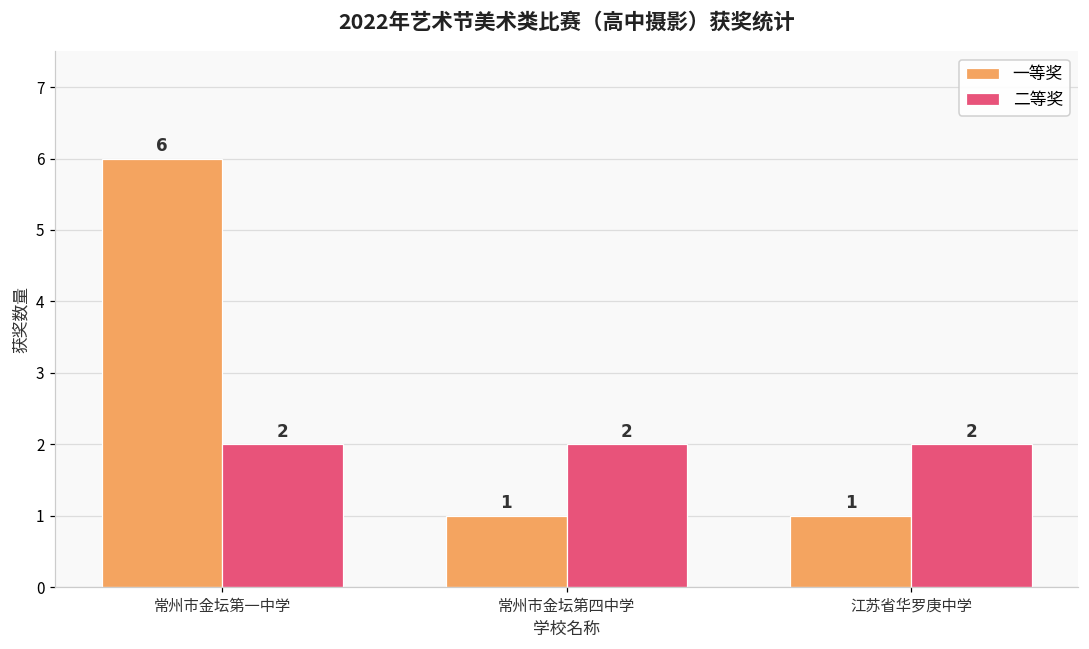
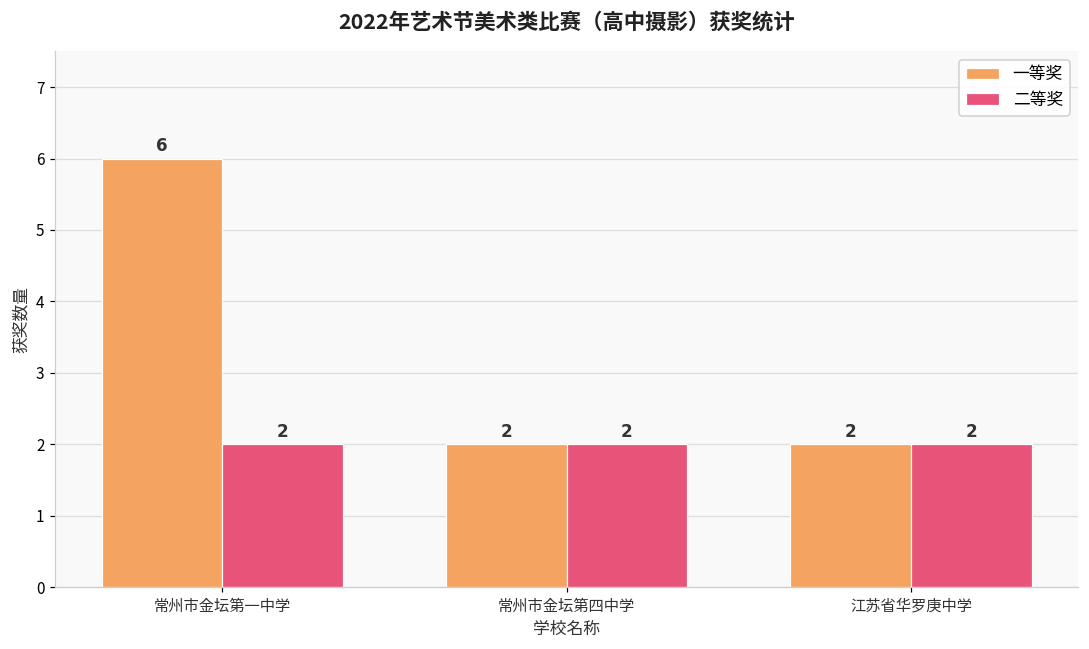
  {
    "一等奖": {
      "常州市金坛第一中学": 6,
-     "常州市金坛第四中学": 1,
-     "江苏省华罗庚中学": 1
+     "常州市金坛第四中学": 2,
+     "江苏省华罗庚中学": 2
    },
    "二等奖": {
      "常州市金坛第一中学": 2,
      "常州市金坛第四中学": 2,
      "江苏省华罗庚中学": 2
    }
  }
